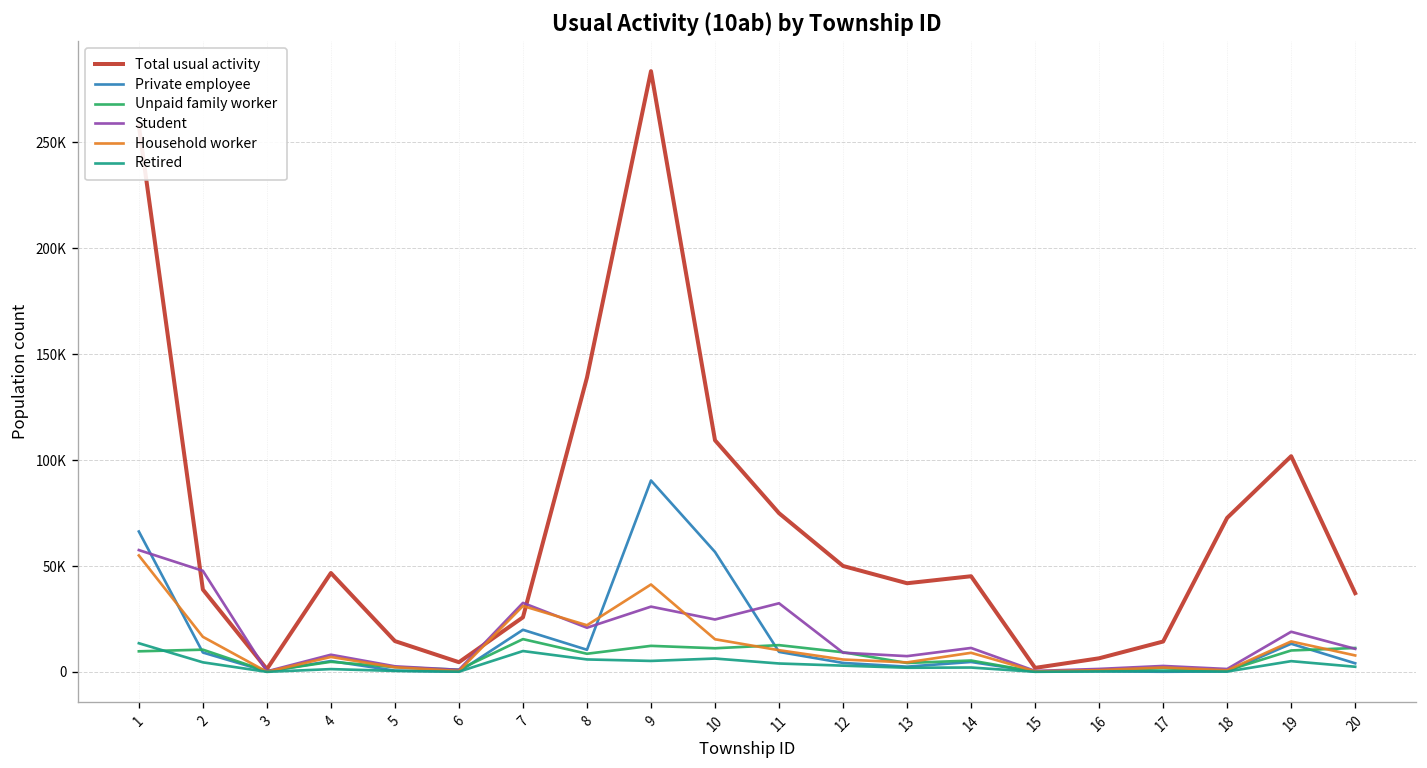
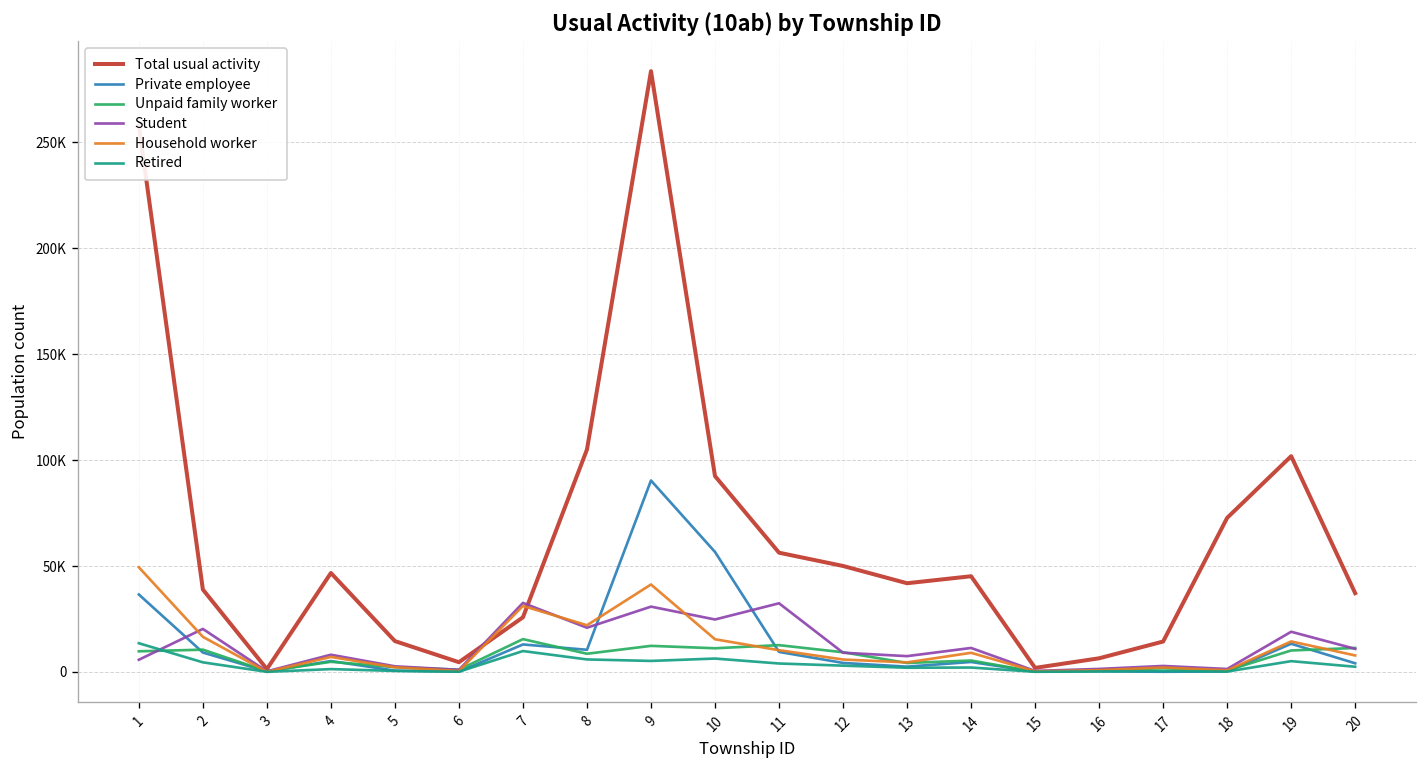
  {
    "Total usual activity": {
      "2": 39000,
      "4": 47000,
      "5": 15000,
      "6": 5000,
      "7": 26000,
-     "8": 139000,
+     "8": 105000,
      "9": 284000,
-     "10": 109000,
-     "11": 75000,
+     "10": 92000,
+     "11": 56000,
      "12": 50000,
      "13": 42000,
      "14": 45000,
      "16": 6000,
      "17": 14000,
      "18": 73000,
      "19": 102000,
      "20": 37000
    },
    "Private employee": {
-     "1": 66000,
-     "7": 20000,
+     "1": 37000,
+     "7": 13000,
      "8": 10000,
      "9": 90000,
      "10": 57000,
      "20": 4000
    },
    "Student": {
-     "1": 58000,
-     "2": 48000,
+     "1": 6000,
+     "2": 20000,
      "9": 31000,
      "10": 25000,
      "11": 32000,
      "13": 7000,
      "14": 11000,
      "19": 19000
    },
    "Household worker": {
-     "1": 55000,
+     "1": 49000,
      "2": 17000,
      "9": 41000,
      "10": 15000,
      "12": 6000,
      "14": 9000,
      "20": 8000
    }
  }
